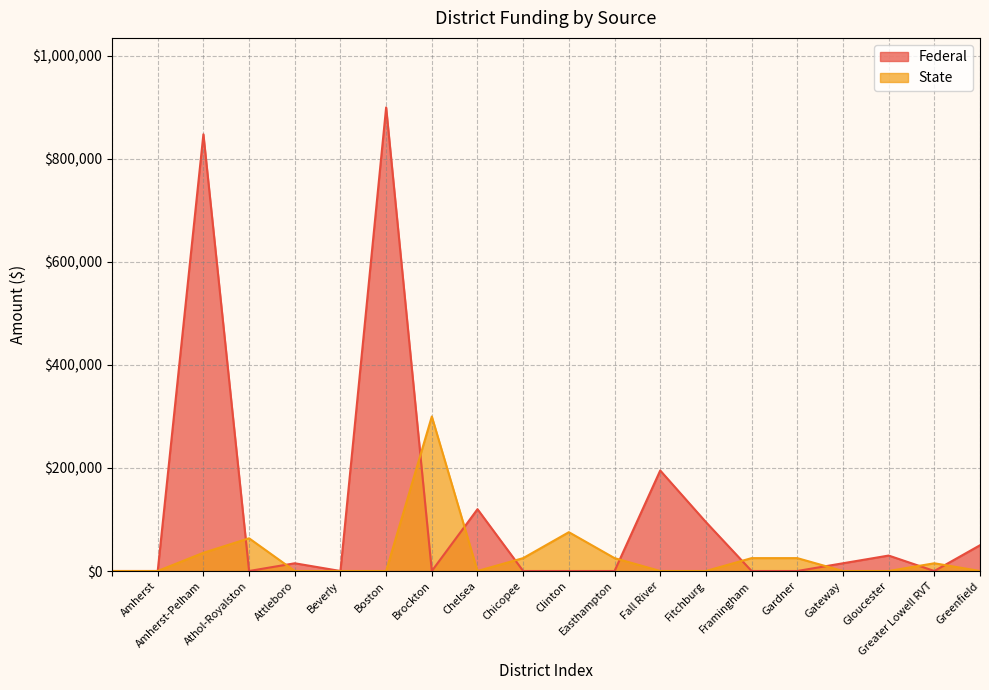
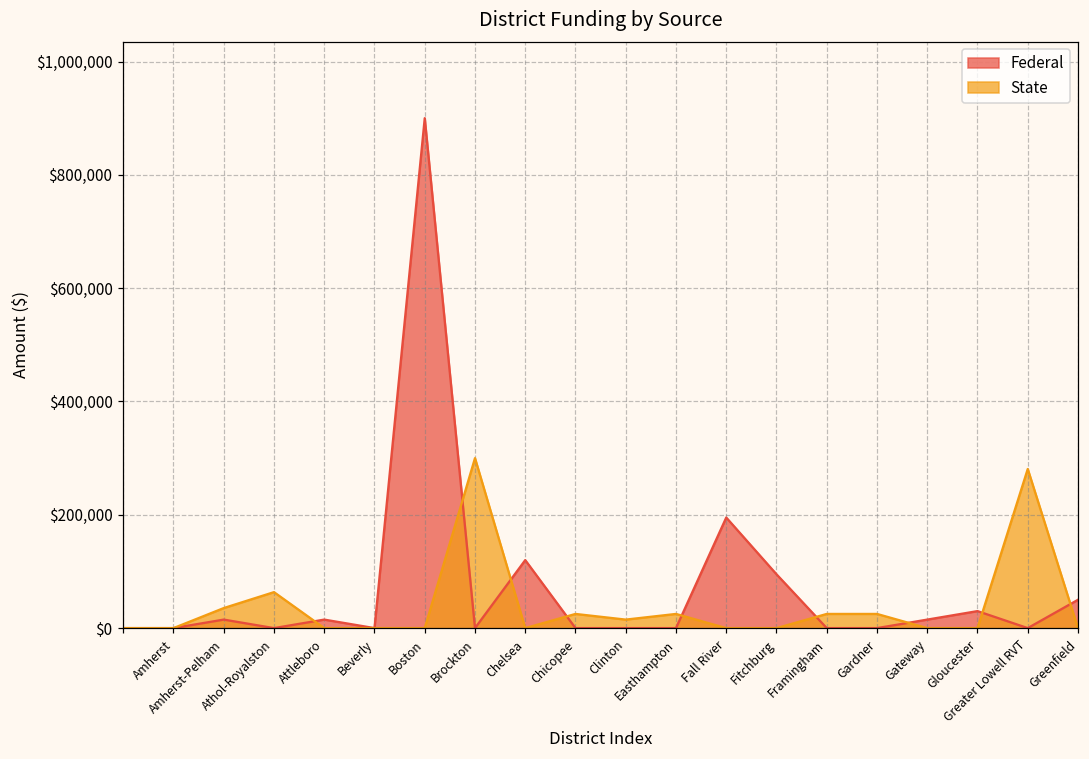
  {
    "Federal": {
-     "Amherst-Pelham": "$850,000",
+     "Amherst-Pelham": "$20,000",
      "Athol-Royalston": "$0",
      "Attleboro": "$20,000",
      "Boston": "$900,000",
      "Brockton": "$0",
      "Chelsea": "$120,000",
      "Chicopee": "$0",
      "Clinton": "$0",
      "Easthampton": "$0",
      "Fall River": "$200,000",
      "Fitchburg": "$100,000",
      "Framingham": "$0",
      "Gardner": "$0",
      "Gateway": "$20,000",
      "Gloucester": "$30,000",
      "Greater Lowell RVT": "$0",
      "Greenfield": "$50,000"
    },
    "State": {
      "Amherst-Pelham": "$40,000",
      "Athol-Royalston": "$60,000",
      "Attleboro": "$0",
      "Boston": "$0",
      "Brockton": "$300,000",
      "Chelsea": "$0",
      "Chicopee": "$30,000",
-     "Clinton": "$80,000",
+     "Clinton": "$20,000",
      "Easthampton": "$30,000",
      "Fall River": "$0",
      "Fitchburg": "$0",
      "Framingham": "$30,000",
      "Gardner": "$30,000",
      "Gateway": "$0",
      "Gloucester": "$0",
-     "Greater Lowell RVT": "$20,000",
+     "Greater Lowell RVT": "$280,000",
      "Greenfield": "$0"
    }
  }
